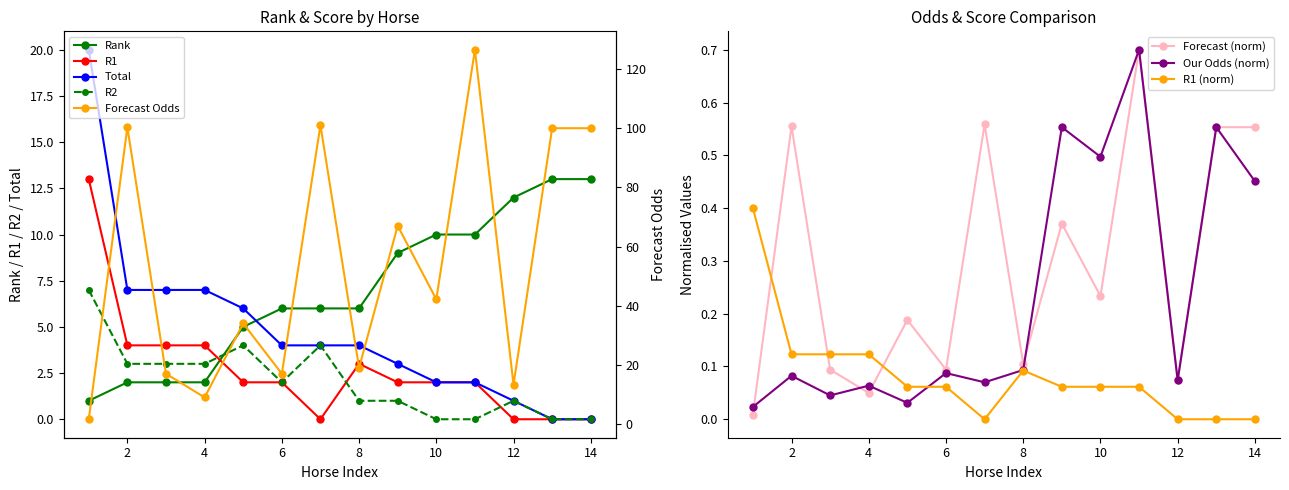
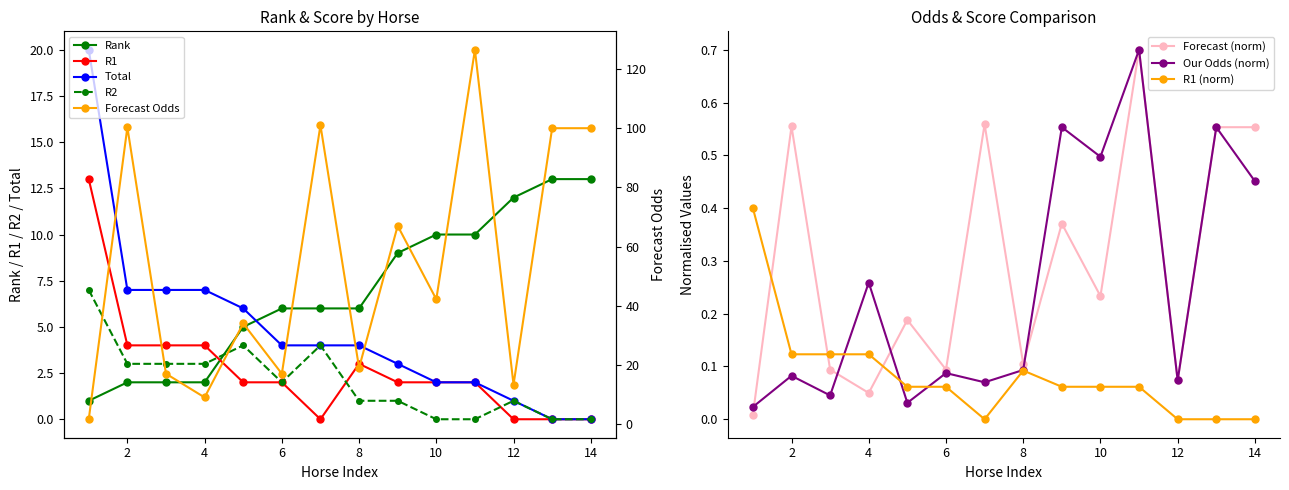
  {
    "Odds & Score Comparison": {
      "Forecast (norm)": {
        "2": 0.56,
        "4": 0.05,
        "6": 0.09,
        "8": 0.11,
        "10": 0.23,
        "14": 0.55
      },
      "Our Odds (norm)": {
        "2": 0.08,
-       "4": 0.06,
+       "4": 0.26,
        "6": 0.09,
        "10": 0.50,
        "14": 0.45
      },
      "R1 (norm)": {
        "2": 0.12,
        "4": 0.12,
        "6": 0.06,
        "10": 0.06,
        "12": 0.00,
        "14": 0.00
      }
    }
  }
